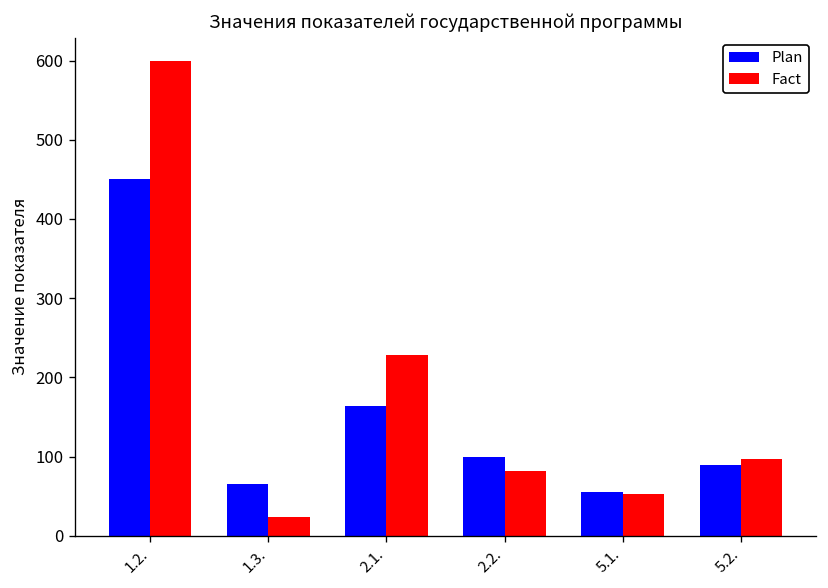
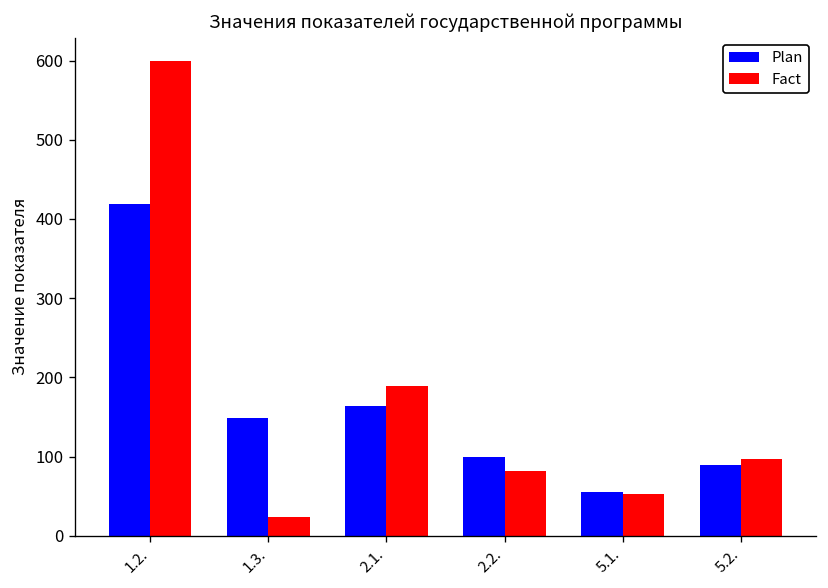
  {
    "Plan": {
-     "1.2.": 450,
-     "1.3.": 70,
+     "1.2.": 420,
+     "1.3.": 150,
      "2.1.": 160,
      "2.2.": 100,
      "5.1.": 60,
      "5.2.": 90
    },
    "Fact": {
      "1.2.": 600,
      "1.3.": 20,
-     "2.1.": 230,
+     "2.1.": 190,
      "2.2.": 80,
      "5.1.": 50,
      "5.2.": 100
    }
  }
